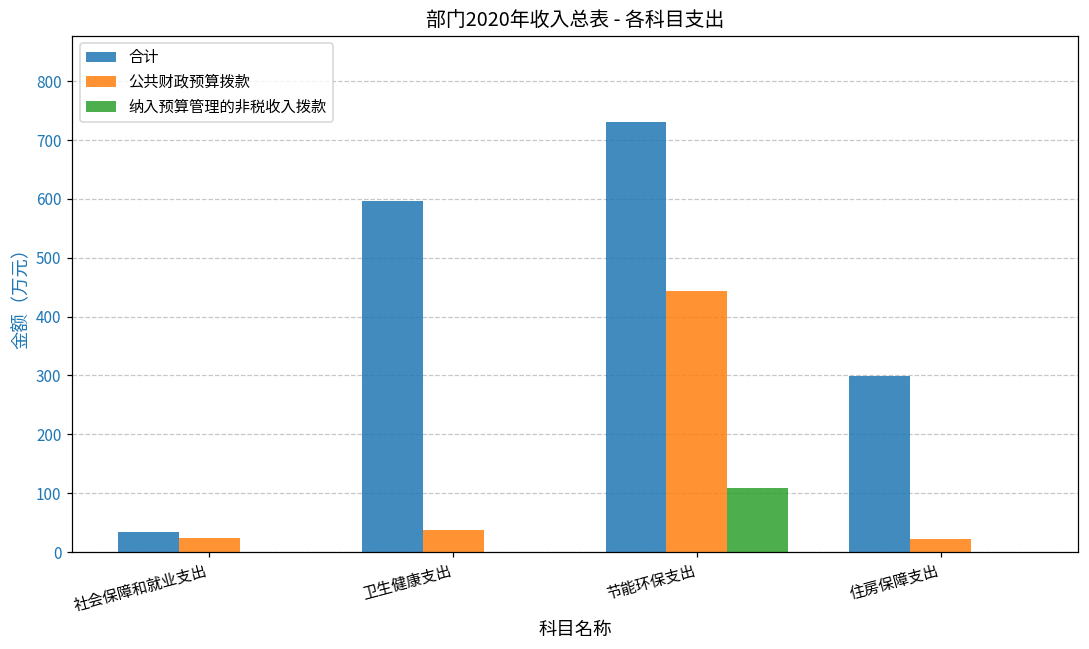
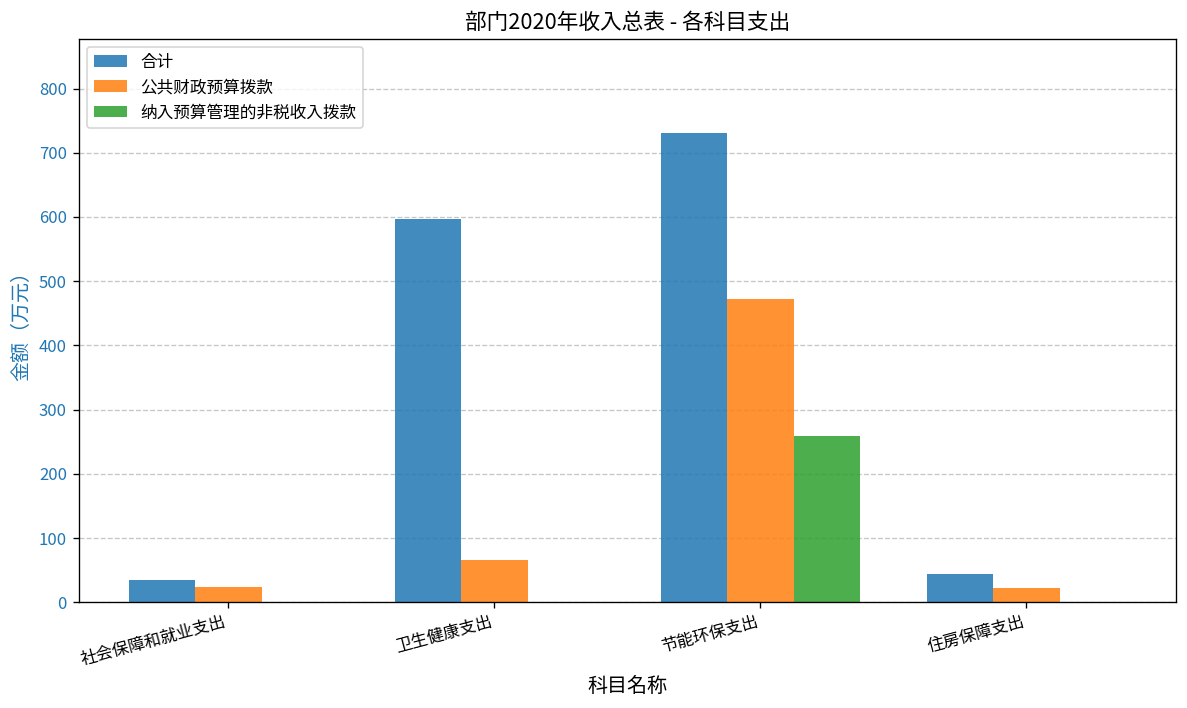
  {
    "合计": {
      "社会保障和就业支出": 30,
      "卫生健康支出": 600,
      "节能环保支出": 730,
-     "住房保障支出": 300
+     "住房保障支出": 40
    },
    "公共财政预算拨款": {
      "社会保障和就业支出": 20,
-     "卫生健康支出": 40,
-     "节能环保支出": 440,
+     "卫生健康支出": 70,
+     "节能环保支出": 470,
      "住房保障支出": 20
    },
    "纳入预算管理的非税收入拨款": {
      "社会保障和就业支出": 0,
      "卫生健康支出": 0,
-     "节能环保支出": 110,
+     "节能环保支出": 260,
      "住房保障支出": 0
    }
  }
